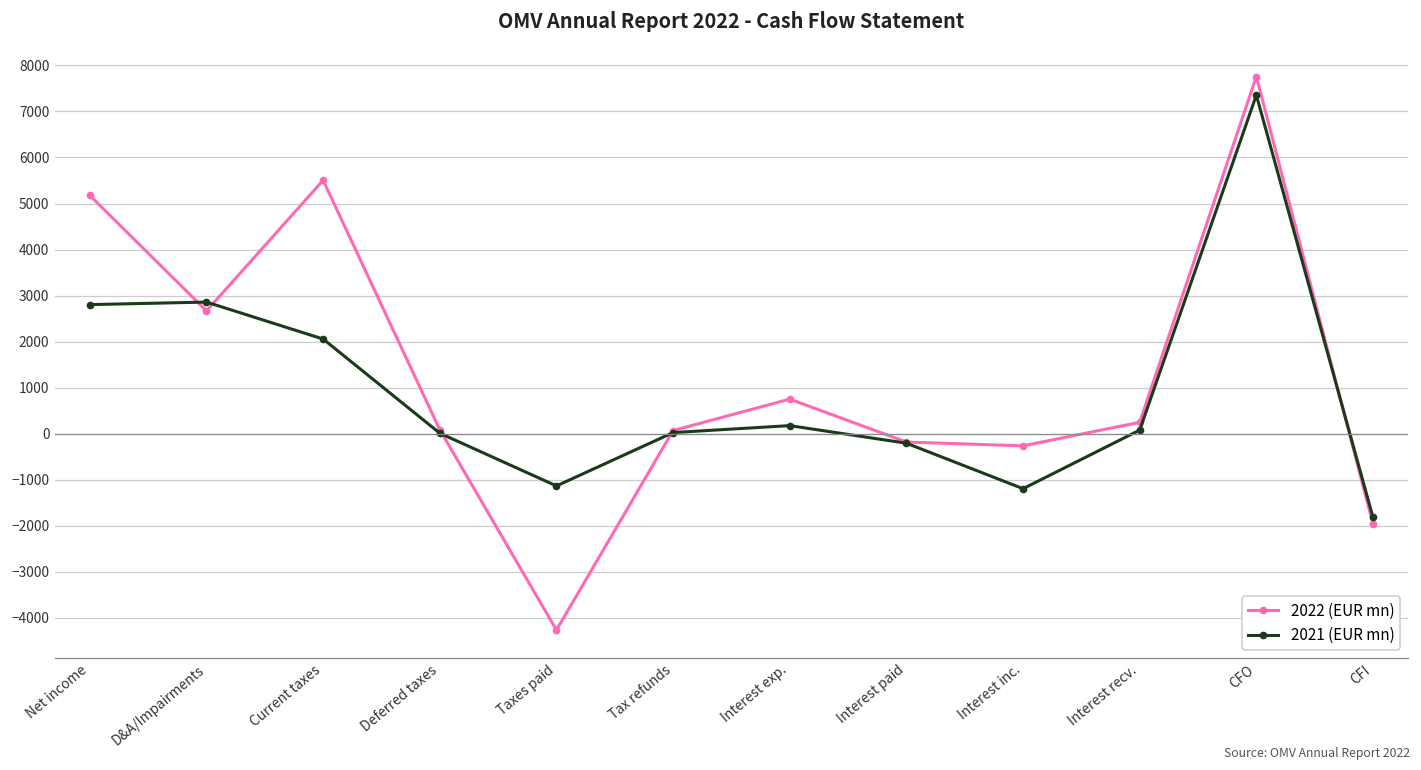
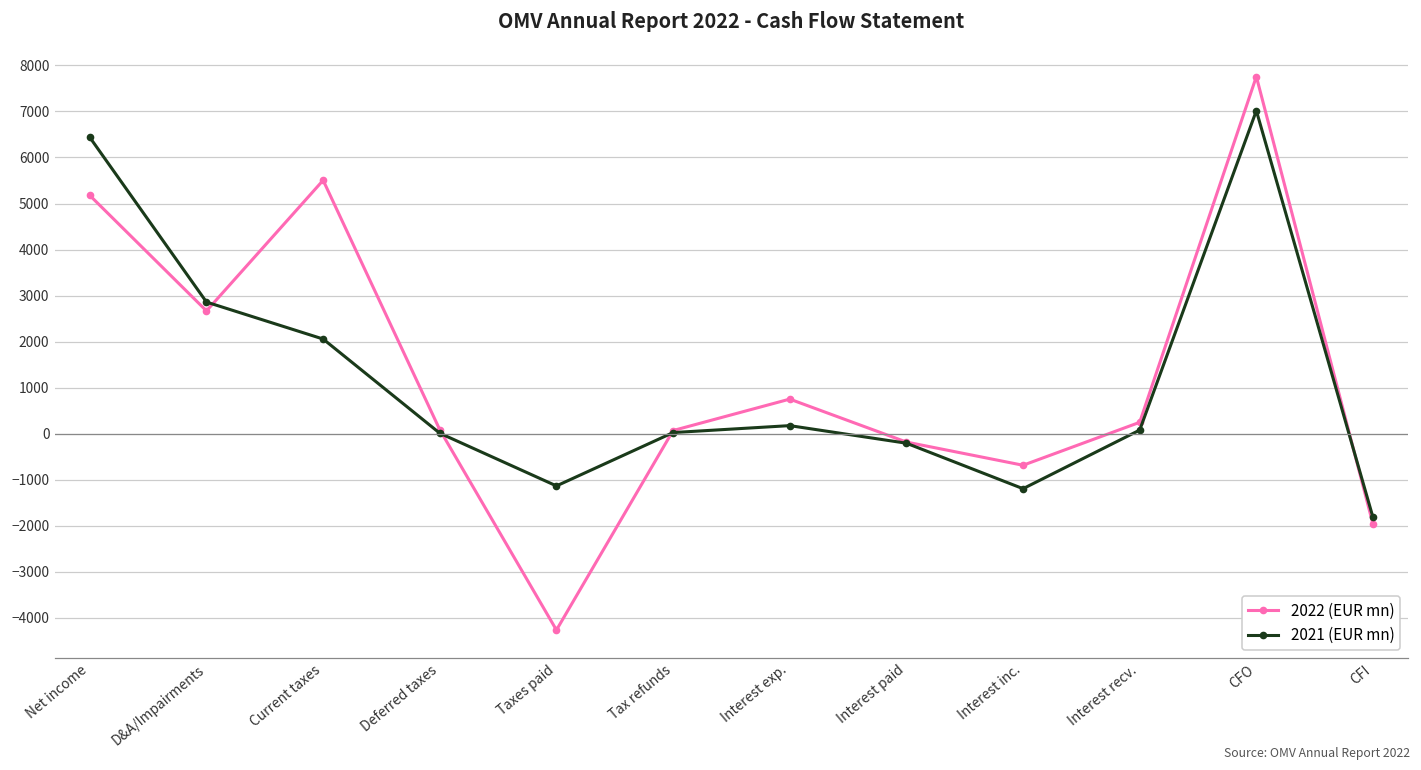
  {
    "2022 (EUR mn)": {
      "Net income": 5200,
      "D&A/Impairments": 2700,
      "Current taxes": 5500,
      "Deferred taxes": 100,
      "Taxes paid": -4300,
      "Interest exp.": 800,
-     "Interest inc.": -300,
+     "Interest inc.": -700,
      "Interest recv.": 200,
      "CFO": 7800,
      "CFI": -2000
    },
    "2021 (EUR mn)": {
-     "Net income": 2800,
+     "Net income": 6400,
      "D&A/Impairments": 2900,
      "Current taxes": 2100,
      "Deferred taxes": 0,
      "Taxes paid": -1100,
      "Interest exp.": 200,
      "Interest inc.": -1200,
      "Interest recv.": 100,
-     "CFO": 7400,
+     "CFO": 7000,
      "CFI": -1800
    }
  }
